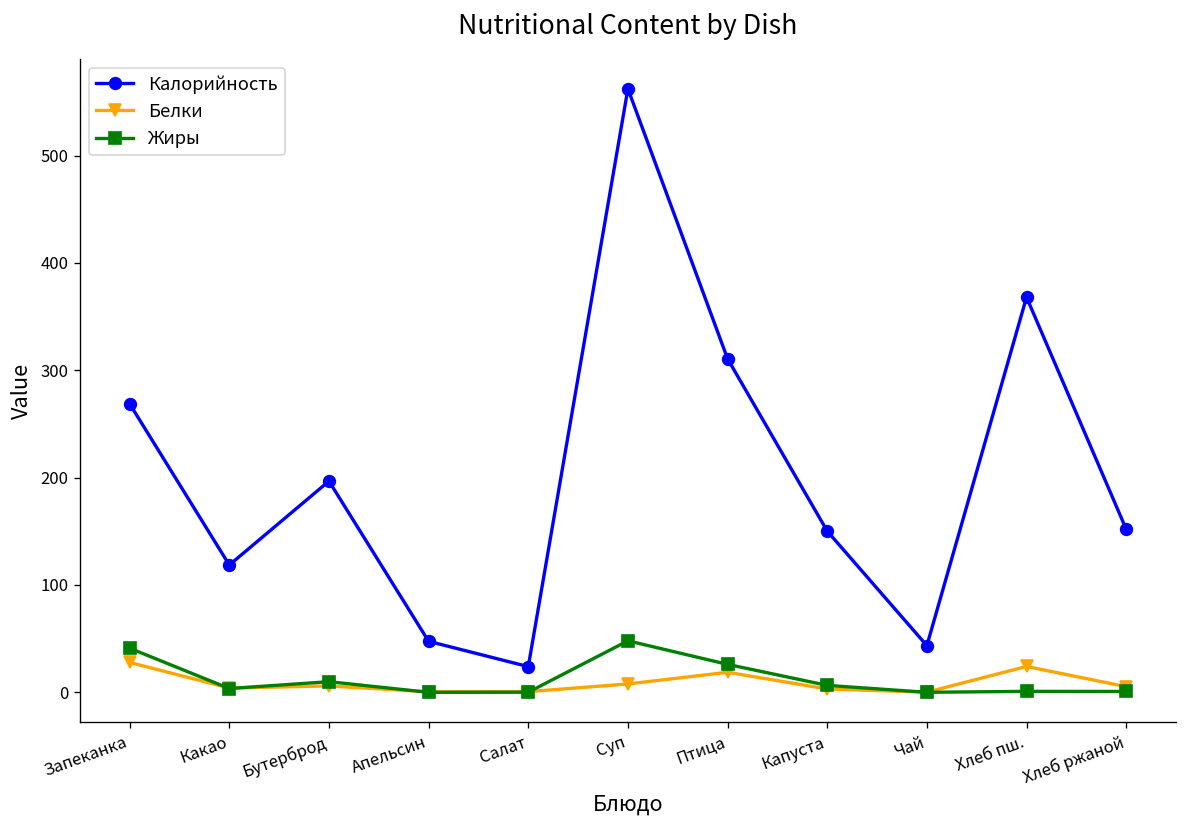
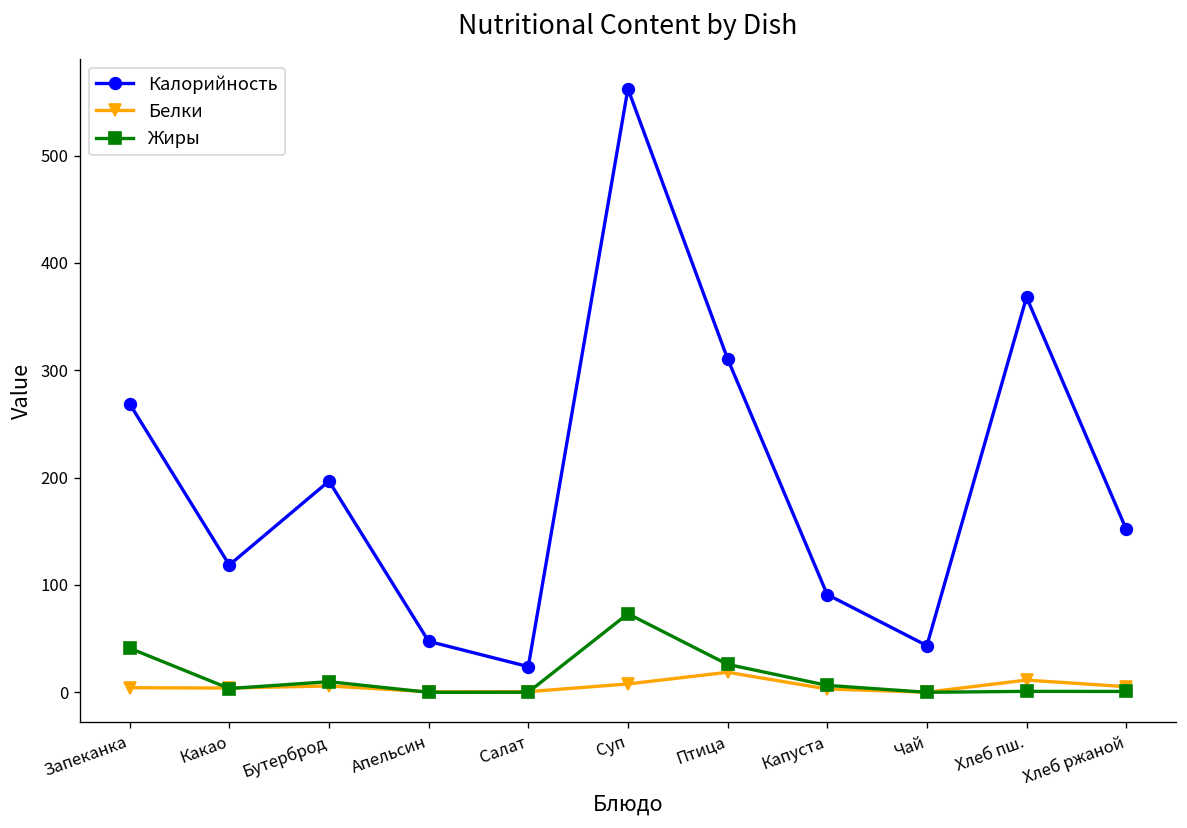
  {
    "Калорийность": {
      "Запеканка": 270,
      "Какао": 120,
      "Бутерброд": 200,
      "Апельсин": 50,
      "Салат": 20,
      "Суп": 560,
      "Птица": 310,
-     "Капуста": 150,
+     "Капуста": 90,
      "Чай": 40,
      "Хлеб пш.": 370,
      "Хлеб ржаной": 150
    },
    "Белки": {
-     "Запеканка": 30,
+     "Запеканка": 0,
      "Бутерброд": 10,
      "Суп": 10,
      "Птица": 20,
      "Капуста": 0,
-     "Хлеб пш.": 20,
+     "Хлеб пш.": 10,
      "Хлеб ржаной": 10
    },
    "Жиры": {
      "Запеканка": 40,
      "Бутерброд": 10,
-     "Суп": 50,
+     "Суп": 70,
      "Птица": 30,
      "Капуста": 10,
      "Хлеб пш.": 0,
      "Хлеб ржаной": 0
    }
  }
